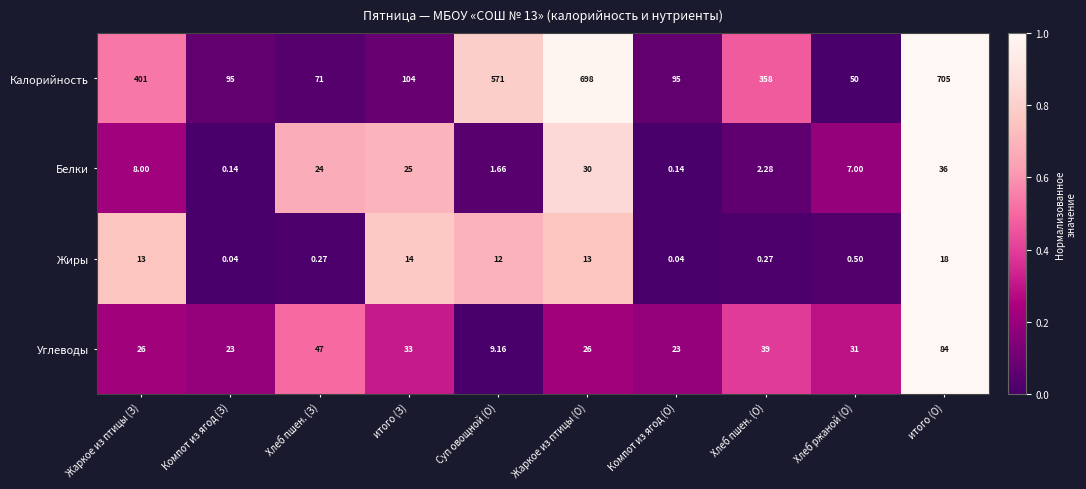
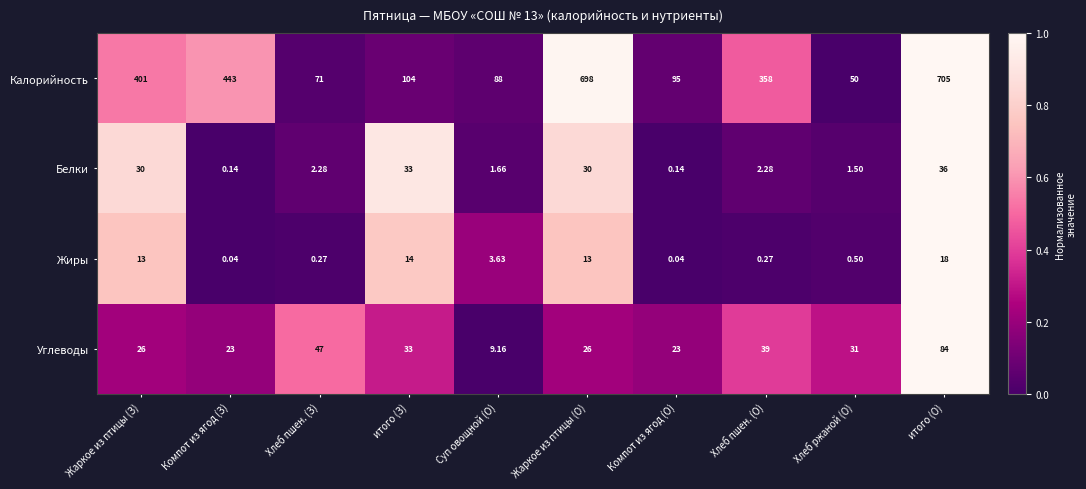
  {
    "Калорийность": {
      "Жаркое из птицы (З)": 401,
-     "Компот из ягод (З)": 95,
+     "Компот из ягод (З)": 443,
      "Хлеб пшен. (З)": 71,
      "итого (З)": 104,
-     "Суп овощной (О)": 571,
+     "Суп овощной (О)": 88,
      "Жаркое из птицы (О)": 698,
      "Компот из ягод (О)": 95,
      "Хлеб пшен. (О)": 358,
      "Хлеб ржаной (О)": 50,
      "итого (О)": 705
    },
    "Белки": {
-     "Жаркое из птицы (З)": 8.00,
+     "Жаркое из птицы (З)": 30,
      "Компот из ягод (З)": 0.14,
-     "Хлеб пшен. (З)": 24,
-     "итого (З)": 25,
+     "Хлеб пшен. (З)": 2.28,
+     "итого (З)": 33,
      "Суп овощной (О)": 1.66,
      "Жаркое из птицы (О)": 30,
      "Компот из ягод (О)": 0.14,
      "Хлеб пшен. (О)": 2.28,
-     "Хлеб ржаной (О)": 7.00,
+     "Хлеб ржаной (О)": 1.50,
      "итого (О)": 36
    },
    "Жиры": {
      "Жаркое из птицы (З)": 13,
      "Компот из ягод (З)": 0.04,
      "Хлеб пшен. (З)": 0.27,
      "итого (З)": 14,
-     "Суп овощной (О)": 12,
+     "Суп овощной (О)": 3.63,
      "Жаркое из птицы (О)": 13,
      "Компот из ягод (О)": 0.04,
      "Хлеб пшен. (О)": 0.27,
      "Хлеб ржаной (О)": 0.50,
      "итого (О)": 18
    },
    "Углеводы": {
      "Жаркое из птицы (З)": 26,
      "Компот из ягод (З)": 23,
      "Хлеб пшен. (З)": 47,
      "итого (З)": 33,
      "Суп овощной (О)": 9.16,
      "Жаркое из птицы (О)": 26,
      "Компот из ягод (О)": 23,
      "Хлеб пшен. (О)": 39,
      "Хлеб ржаной (О)": 31,
      "итого (О)": 84
    }
  }
